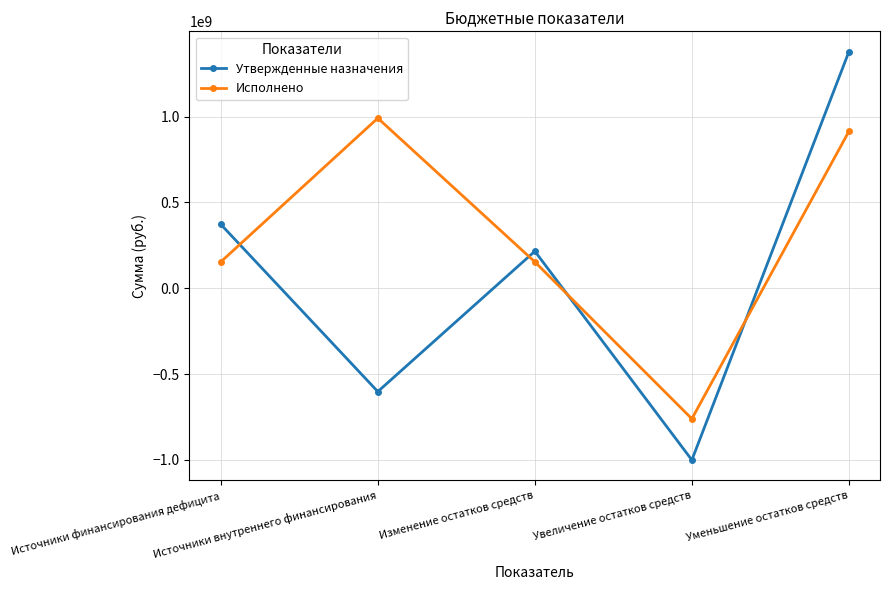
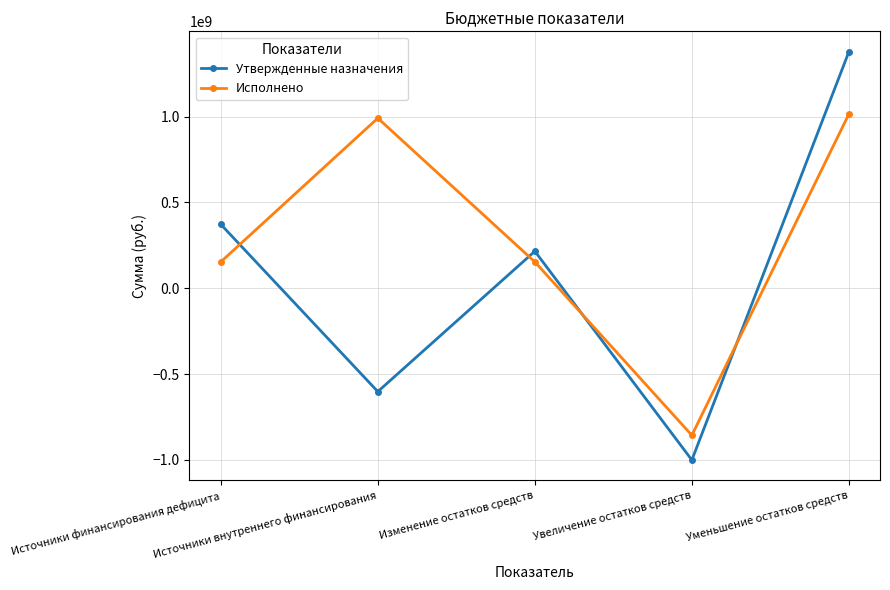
  {
    "Утвержденные назначения": {
      "Источники финансирования дефицита": 370000000,
      "Источники внутреннего финансирования": -600000000,
      "Изменение остатков средств": 220000000,
      "Увеличение остатков средств": -1000000000,
      "Уменьшение остатков средств": 1380000000
    },
    "Исполнено": {
      "Источники финансирования дефицита": 150000000,
      "Источники внутреннего финансирования": 990000000,
      "Изменение остатков средств": 150000000,
-     "Увеличение остатков средств": -760000000,
-     "Уменьшение остатков средств": 910000000
+     "Увеличение остатков средств": -860000000,
+     "Уменьшение остатков средств": 1010000000
    }
  }
